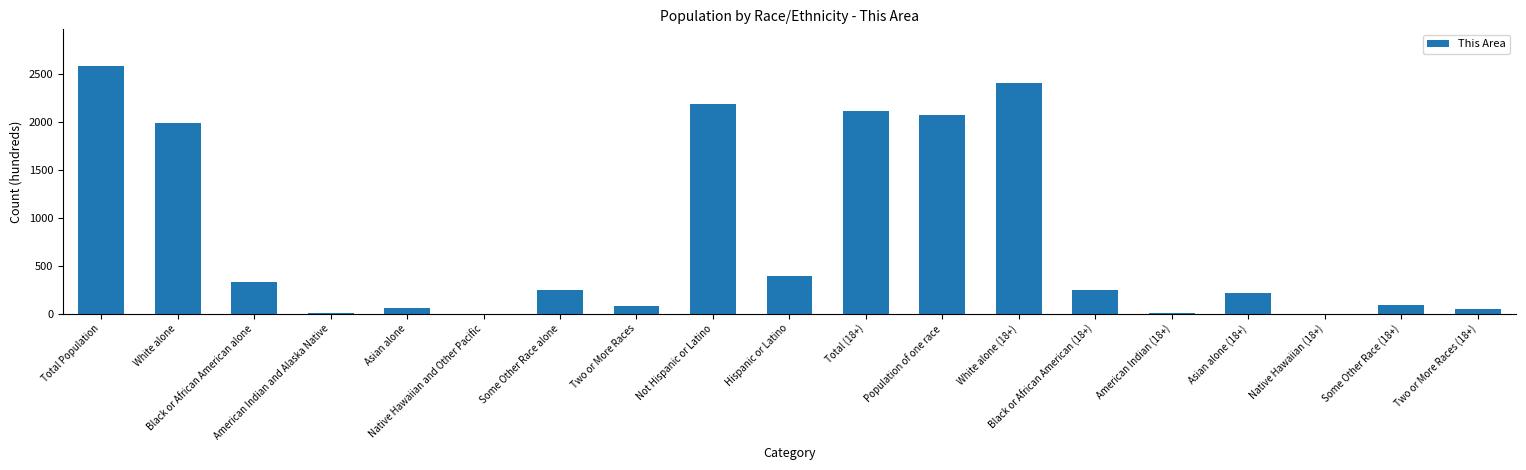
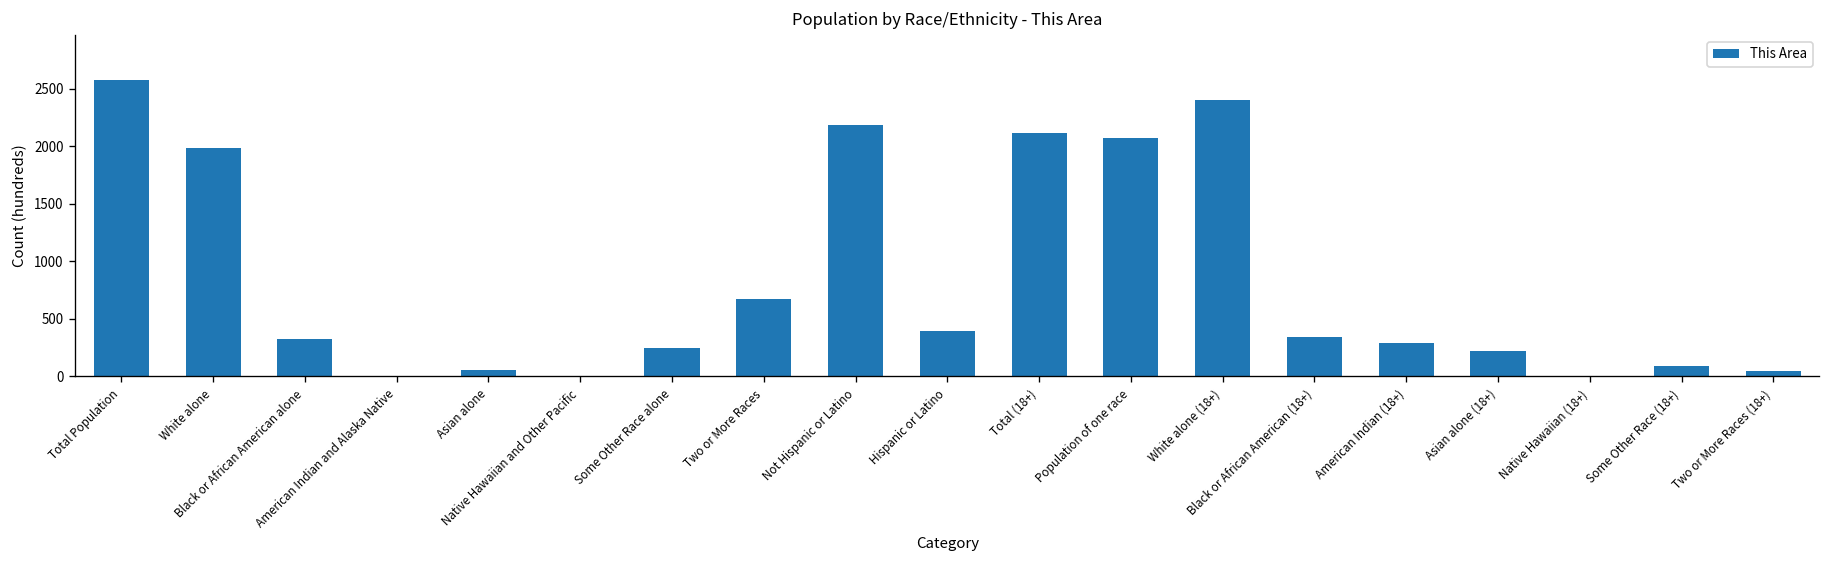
  {
    "Total Population": 2600,
    "White alone": 2000,
    "Black or African American alone": 300,
    "Asian alone": 100,
    "Native Hawaiian and Other Pacific": 0,
    "Some Other Race alone": 200,
-   "Two or More Races": 100,
+   "Two or More Races": 700,
    "Not Hispanic or Latino": 2200,
    "Hispanic or Latino": 400,
    "Total (18+)": 2100,
    "Population of one race": 2100,
    "White alone (18+)": 2400,
-   "Black or African American (18+)": 200,
-   "American Indian (18+)": 0,
+   "Black or African American (18+)": 300,
+   "American Indian (18+)": 300,
    "Asian alone (18+)": 200,
    "Native Hawaiian (18+)": 0,
    "Some Other Race (18+)": 100,
    "Two or More Races (18+)": 0
  }
